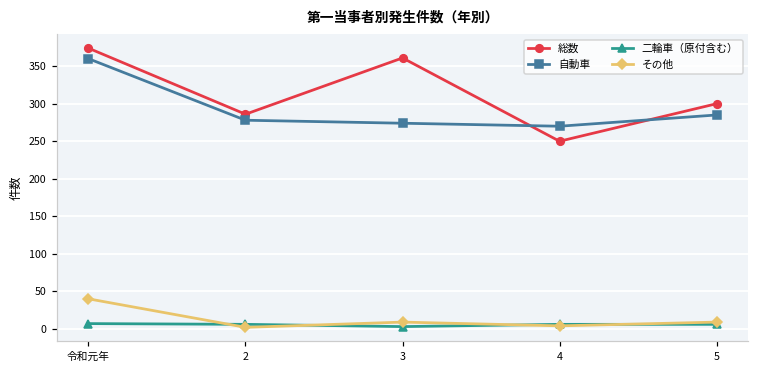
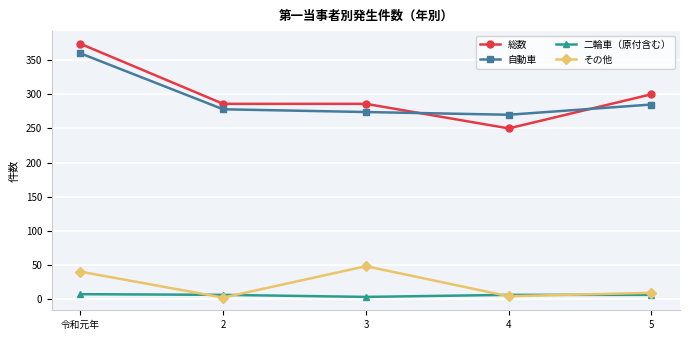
  {
    "総数": {
      "令和元年": 370,
      "2": 290,
-     "3": 360,
+     "3": 290,
      "4": 250,
      "5": 300
    },
    "その他": {
      "令和元年": 40,
      "2": 0,
-     "3": 10
+     "3": 50
    }
  }
